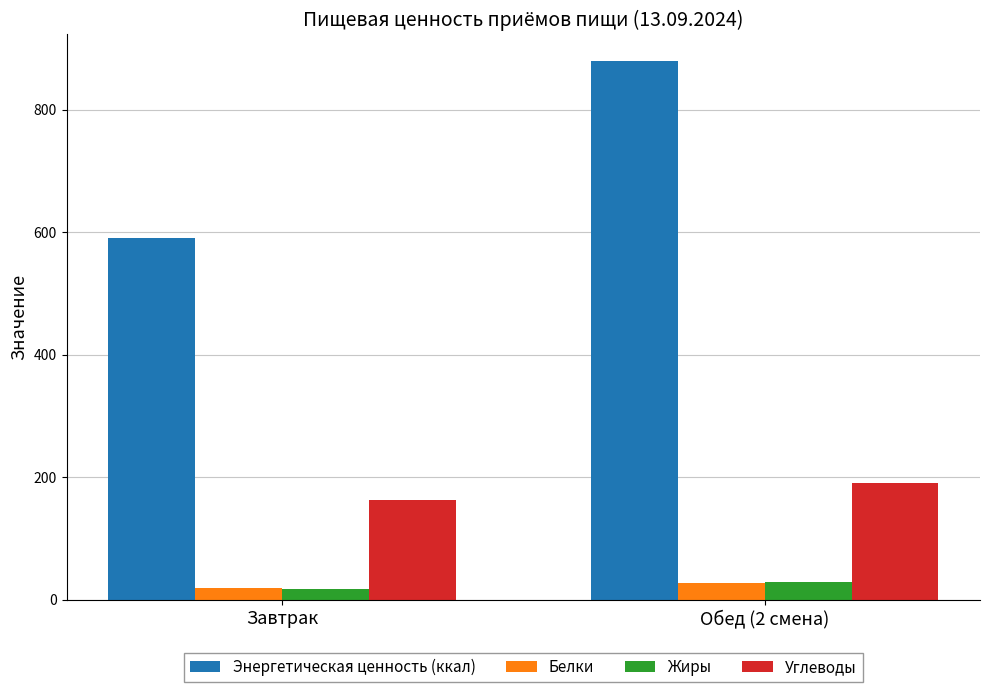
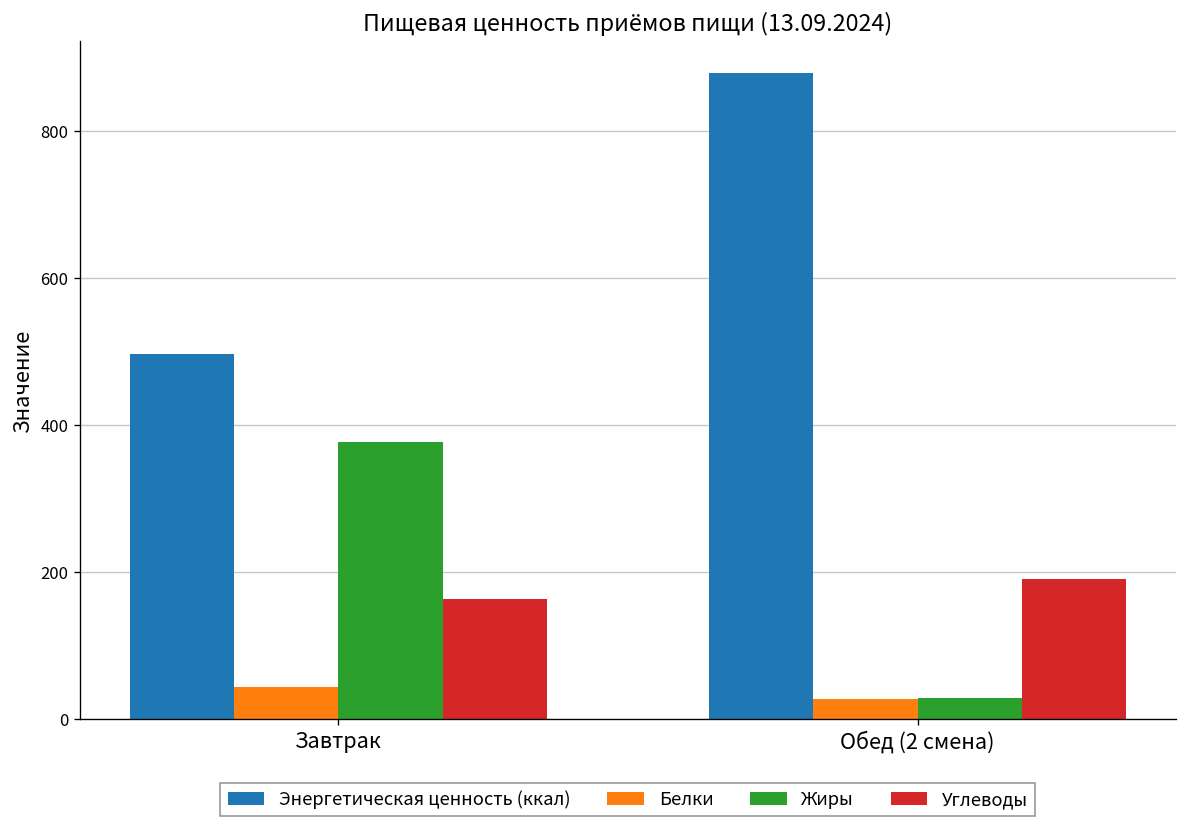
  {
    "Энергетическая ценность (ккал)": {
-     "Завтрак": 590,
+     "Завтрак": 500,
      "Обед (2 смена)": 880
    },
    "Белки": {
-     "Завтрак": 20,
+     "Завтрак": 40,
      "Обед (2 смена)": 30
    },
    "Жиры": {
-     "Завтрак": 20,
+     "Завтрак": 380,
      "Обед (2 смена)": 30
    },
    "Углеводы": {
      "Завтрак": 160,
      "Обед (2 смена)": 190
    }
  }
